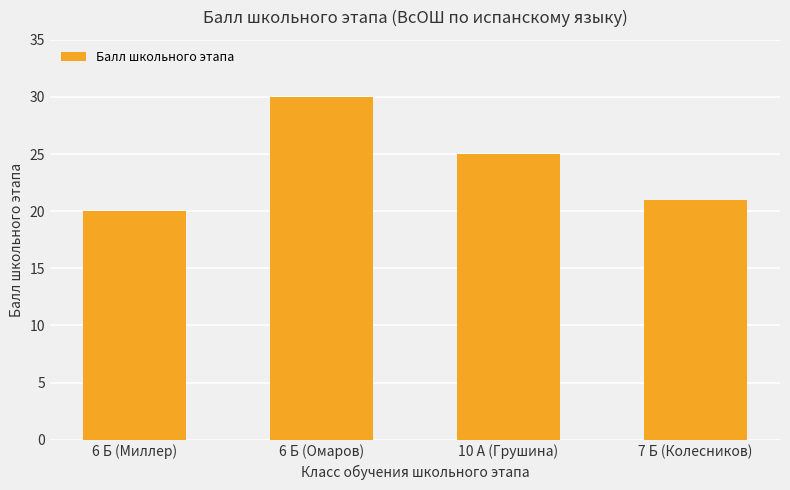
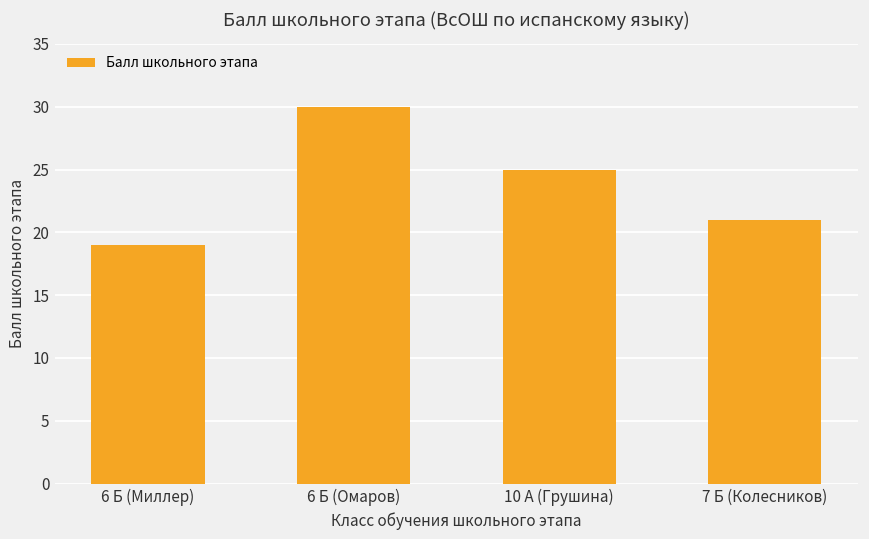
  {
-   "6 Б (Миллер)": 20,
+   "6 Б (Миллер)": 19,
    "6 Б (Омаров)": 30,
    "10 А (Грушина)": 25,
    "7 Б (Колесников)": 21
  }
